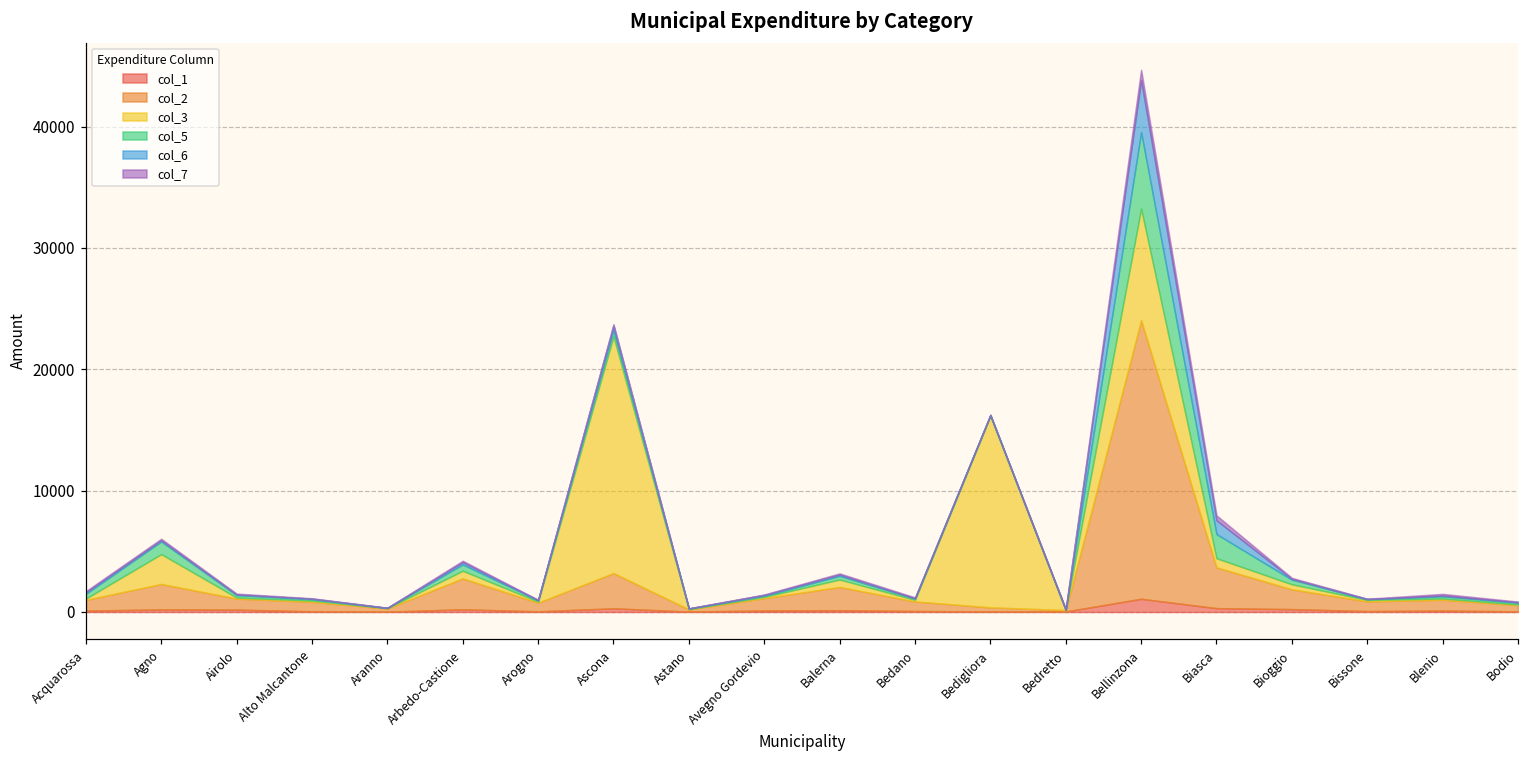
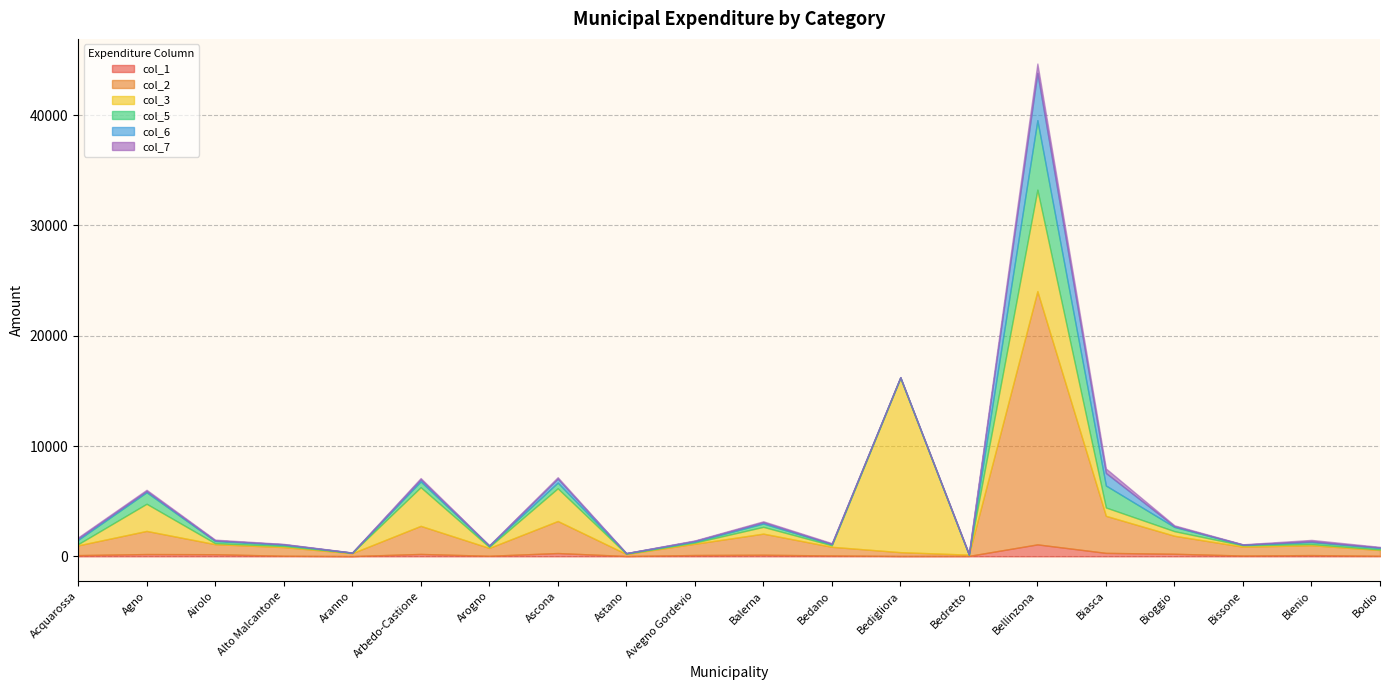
  {
    "col_3": {
      "Agno": 2500,
-     "Arbedo-Castione": 600,
-     "Ascona": 19500,
+     "Arbedo-Castione": 3500,
+     "Ascona": 3000,
      "Balerna": 600,
      "Bellinzona": 9200,
      "Biasca": 800,
      "Bioggio": 400
    },
    "col_5": {
      "Ascona": 500,
      "Bellinzona": 6300,
      "Biasca": 2000
    },
    "col_6": {
      "Bellinzona": 4300,
      "Biasca": 1100
    },
    "col_7": {
      "Bellinzona": 900,
      "Biasca": 400
    }
  }
